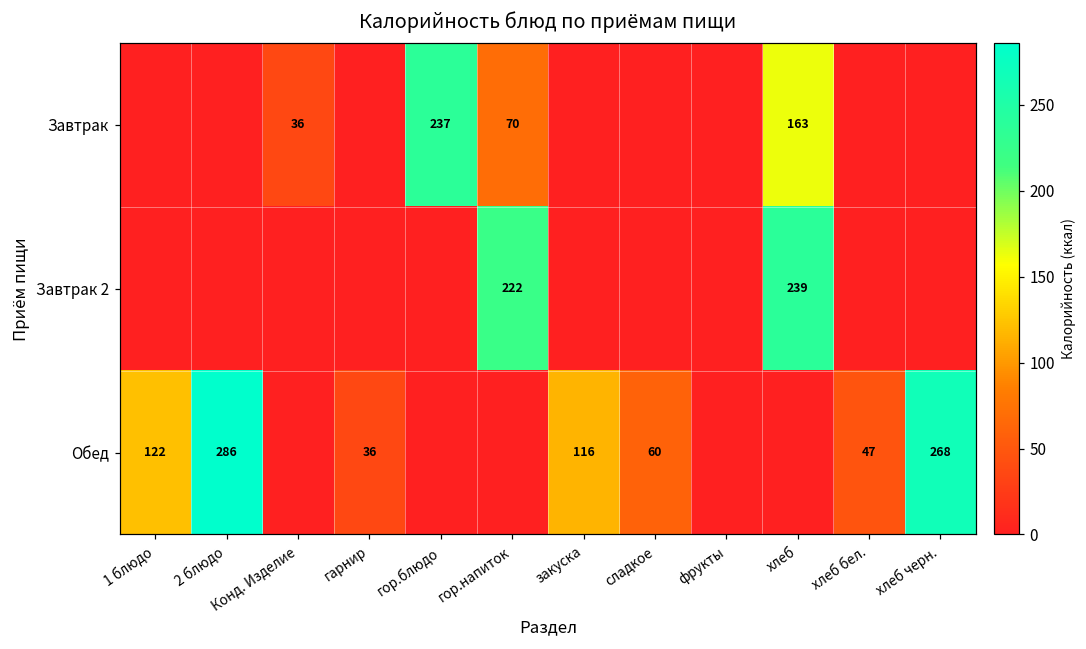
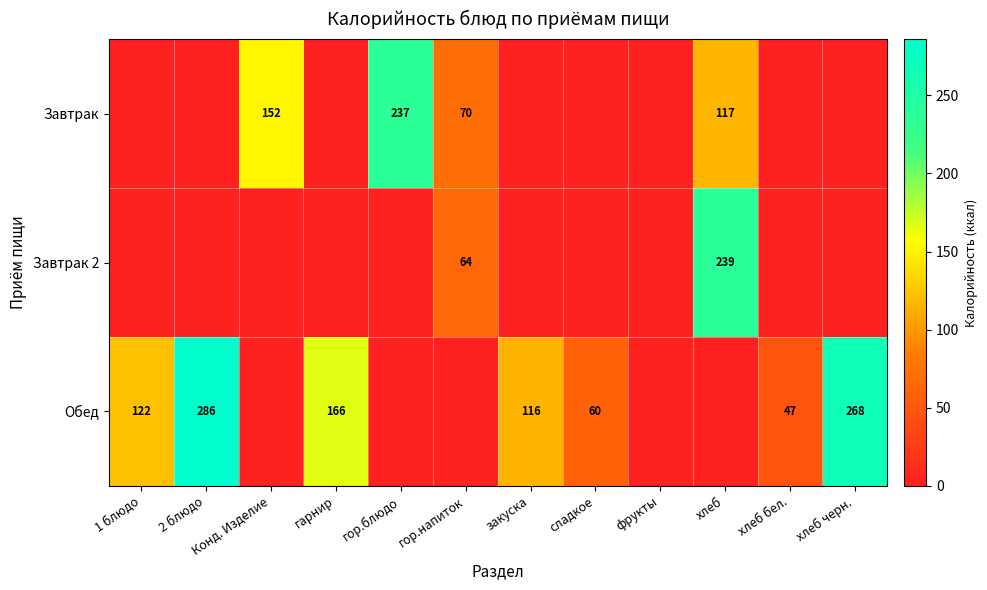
  {
    "Завтрак": {
-     "Конд. Изделие": 36,
+     "Конд. Изделие": 152,
      "гор.блюдо": 237,
      "гор.напиток": 70,
-     "хлеб": 163
+     "хлеб": 117
    },
    "Завтрак 2": {
-     "гор.напиток": 222,
+     "гор.напиток": 64,
      "хлеб": 239
    },
    "Обед": {
      "1 блюдо": 122,
      "2 блюдо": 286,
-     "гарнир": 36,
+     "гарнир": 166,
      "закуска": 116,
      "сладкое": 60,
      "хлеб бел.": 47,
      "хлеб черн.": 268
    }
  }
